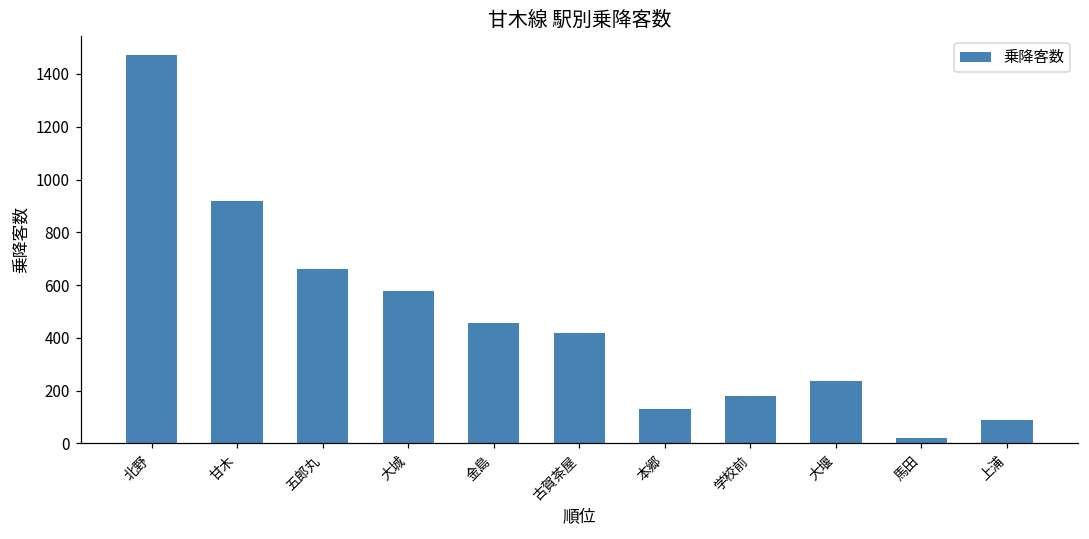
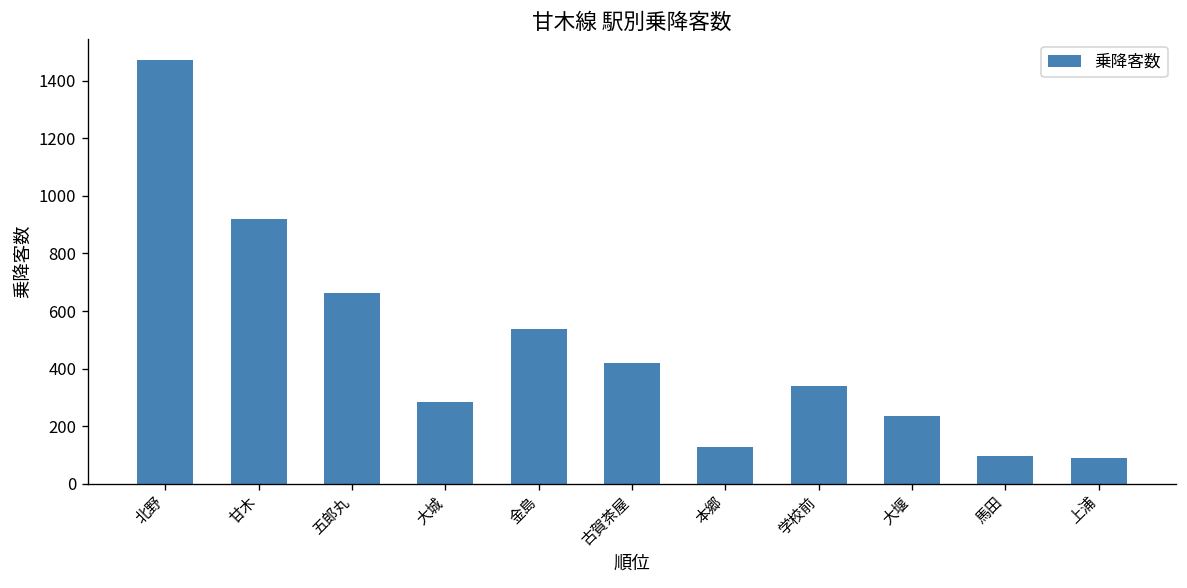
  {
    "北野": 1470,
    "甘木": 920,
    "五郎丸": 660,
-   "大城": 580,
-   "金島": 460,
+   "大城": 280,
+   "金島": 540,
    "古賀茶屋": 420,
    "本郷": 130,
-   "学校前": 180,
+   "学校前": 340,
    "大堰": 240,
-   "馬田": 20,
+   "馬田": 100,
    "上浦": 90
  }
